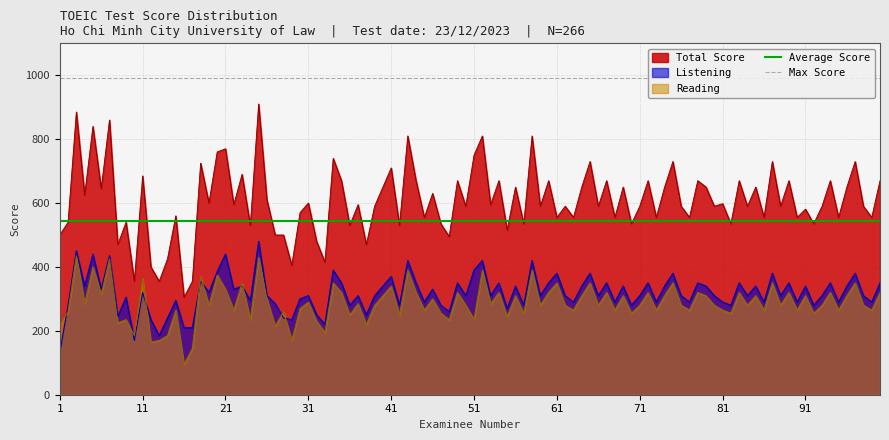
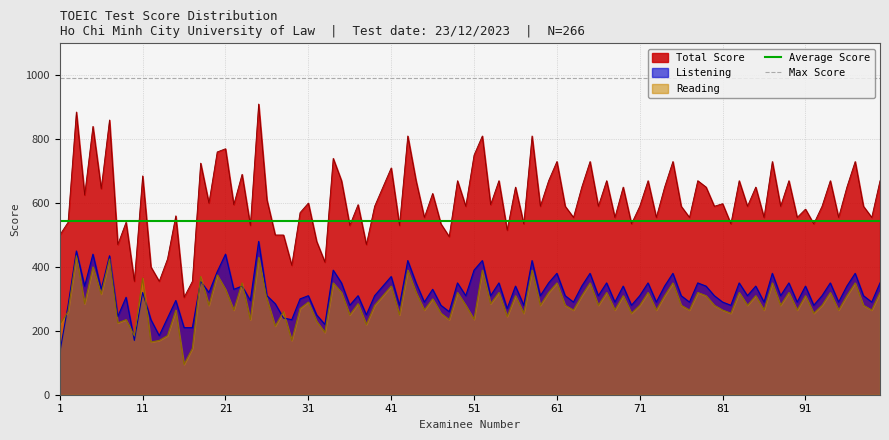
  {
    "Total Score": {
      "1": 500,
      "11": 690,
      "21": 770,
      "31": 600,
      "41": 710,
      "51": 750,
-     "61": 560,
+     "61": 730,
      "71": 590,
      "81": 600,
      "91": 580
    },
    "Listening": {
      "1": 130,
      "11": 320,
      "21": 440,
      "31": 310,
      "41": 370,
      "51": 390,
      "61": 380,
      "71": 310,
      "81": 290,
      "91": 340
    },
    "Reading": {
      "1": 220,
      "11": 370,
      "21": 330,
      "31": 290,
      "41": 340,
      "51": 240,
      "61": 350,
      "71": 280,
      "81": 270,
      "91": 310
    }
  }
